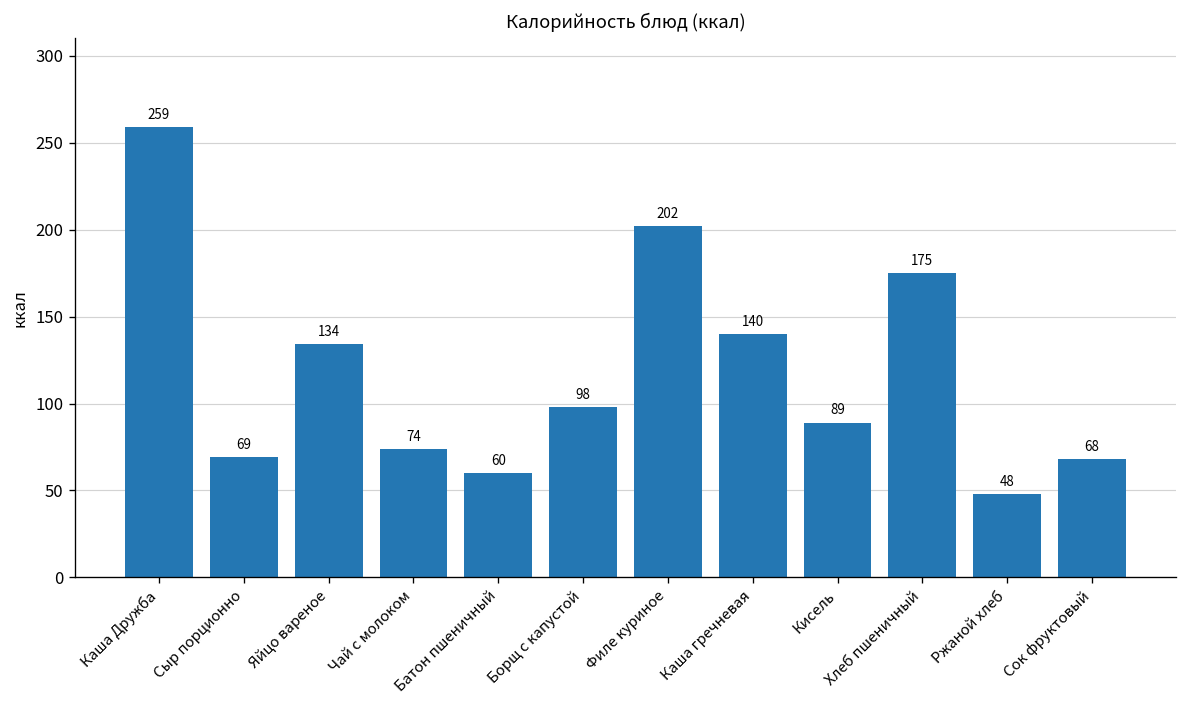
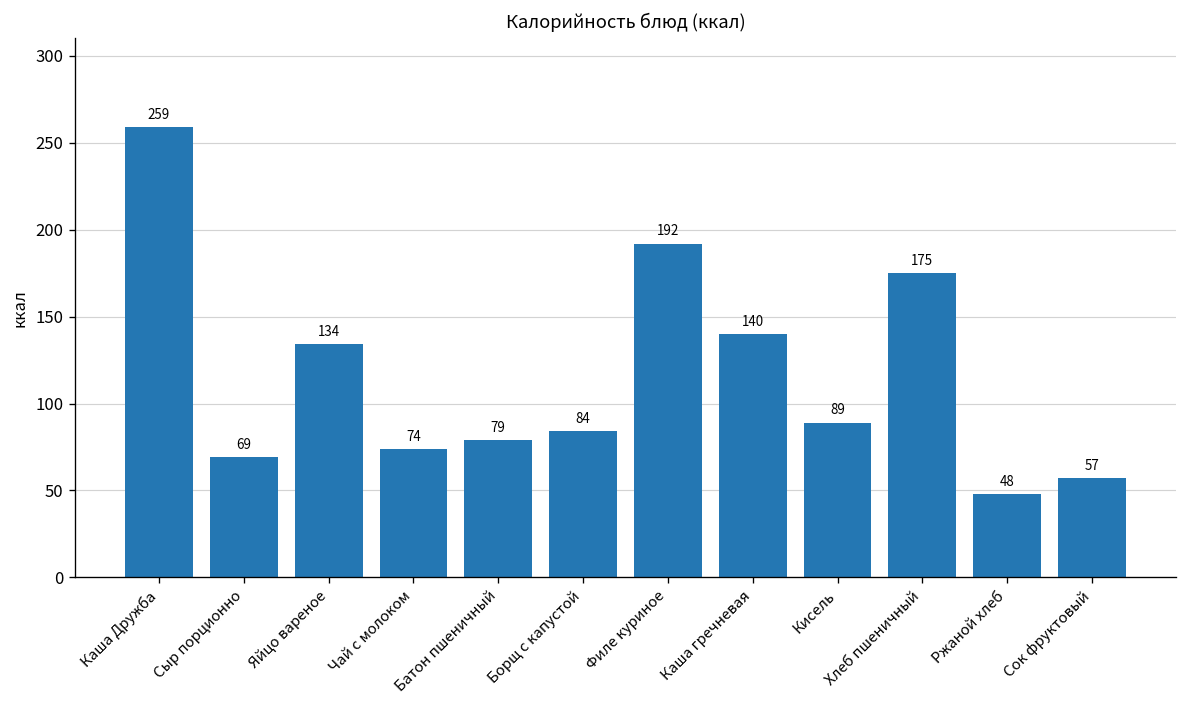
  {
    "Каша Дружба": 259,
    "Сыр порционно": 69,
    "Яйцо вареное": 134,
    "Чай с молоком": 74,
-   "Батон пшеничный": 60,
-   "Борщ с капустой": 98,
-   "Филе куриное": 202,
+   "Батон пшеничный": 79,
+   "Борщ с капустой": 84,
+   "Филе куриное": 192,
    "Каша гречневая": 140,
    "Кисель": 89,
    "Хлеб пшеничный": 175,
    "Ржаной хлеб": 48,
-   "Сок фруктовый": 68
+   "Сок фруктовый": 57
  }
